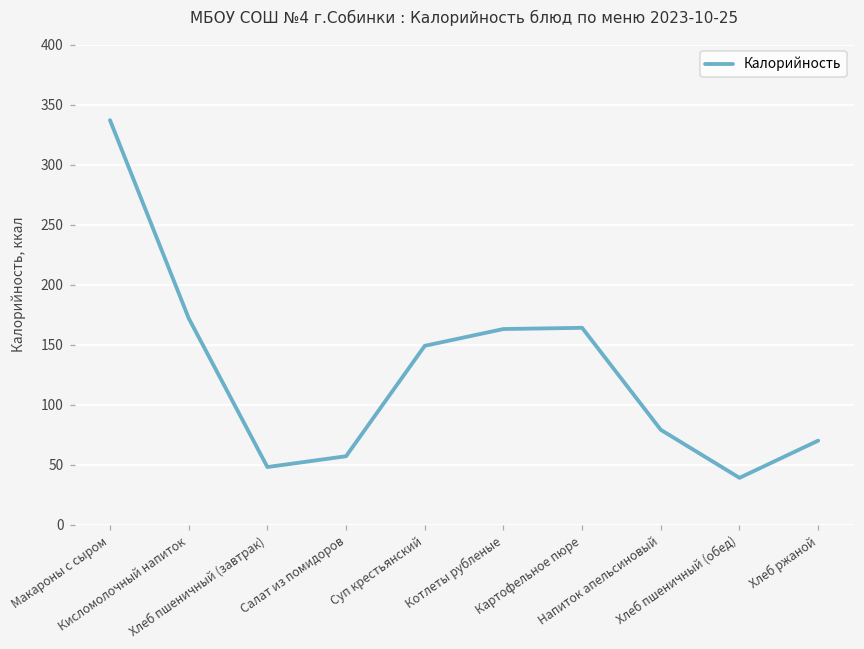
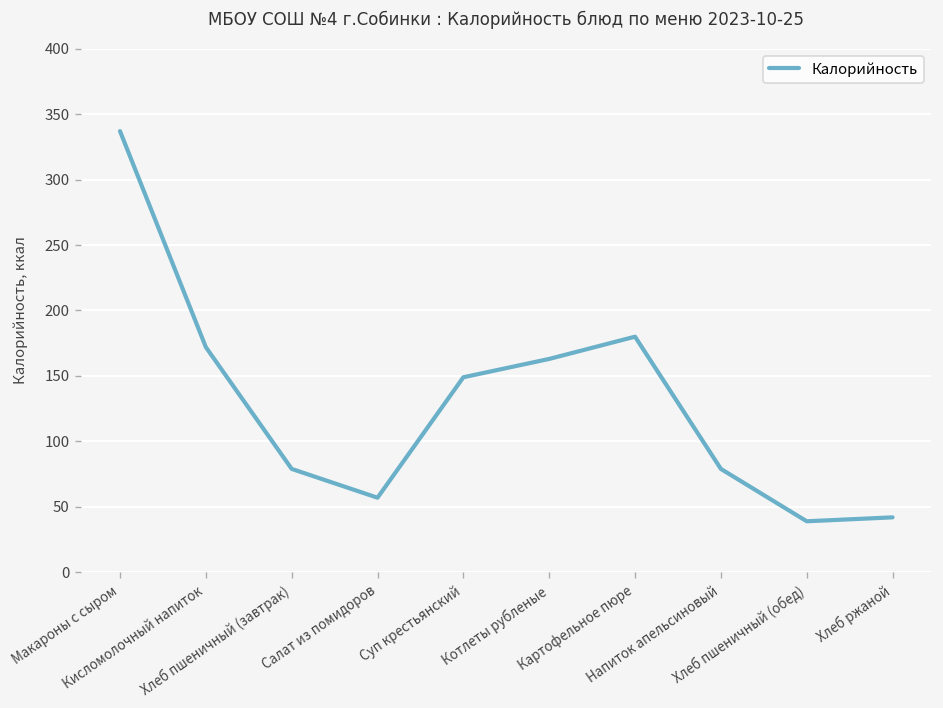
  {
    "Макароны с сыром": 337,
    "Кисломолочный напиток": 172,
-   "Хлеб пшеничный (завтрак)": 48,
+   "Хлеб пшеничный (завтрак)": 79,
    "Салат из помидоров": 57,
    "Суп крестьянский": 149,
    "Котлеты рубленые": 163,
-   "Картофельное пюре": 164,
+   "Картофельное пюре": 180,
    "Напиток апельсиновый": 79,
    "Хлеб пшеничный (обед)": 39,
-   "Хлеб ржаной": 70
+   "Хлеб ржаной": 42
  }
